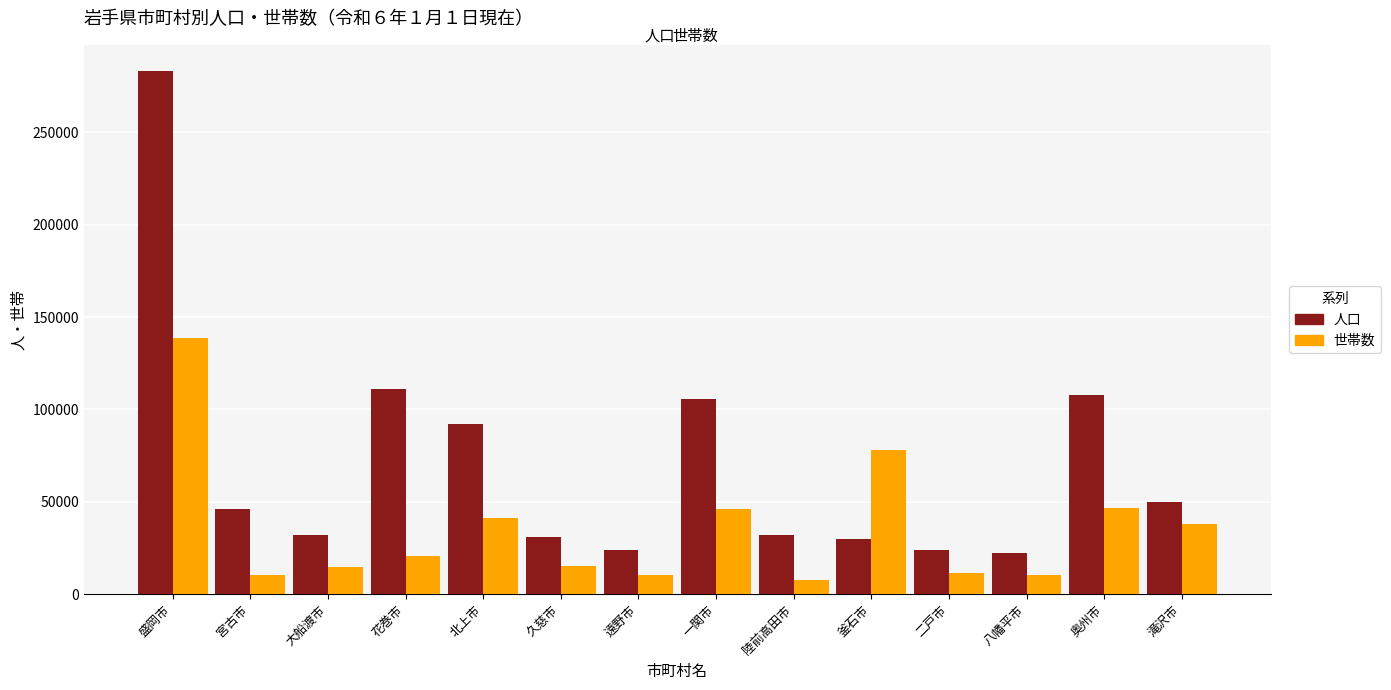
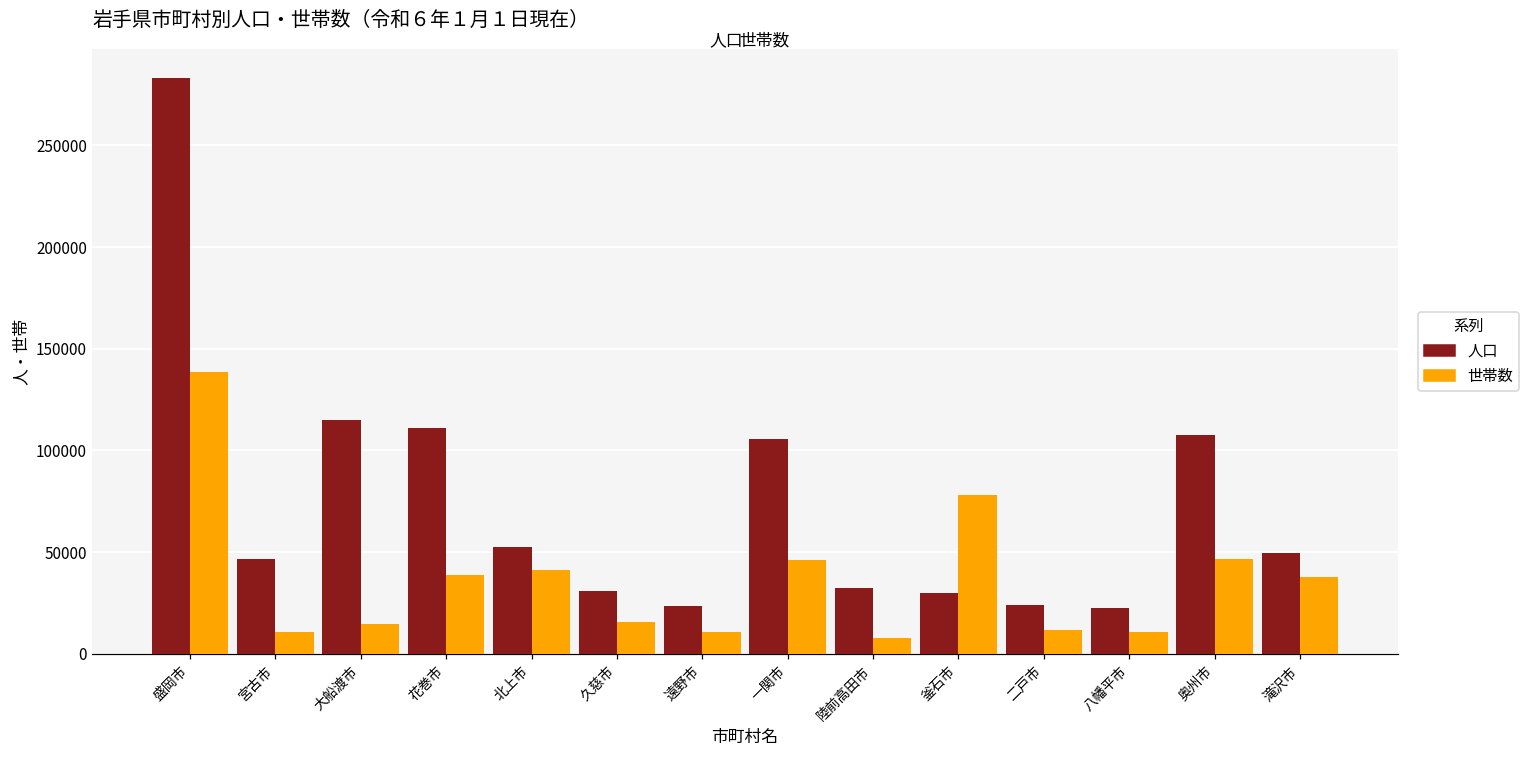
  {
    "人口": {
      "盛岡市": 283000,
      "宮古市": 46000,
-     "大船渡市": 32000,
+     "大船渡市": 115000,
      "花巻市": 111000,
-     "北上市": 92000,
+     "北上市": 52000,
      "久慈市": 31000,
      "遠野市": 24000,
      "一関市": 106000,
      "陸前高田市": 32000,
      "釜石市": 30000,
      "二戸市": 24000,
      "八幡平市": 23000,
      "奥州市": 108000,
      "滝沢市": 50000
    },
    "世帯数": {
      "盛岡市": 138000,
      "宮古市": 11000,
      "大船渡市": 15000,
-     "花巻市": 21000,
+     "花巻市": 39000,
      "北上市": 41000,
      "久慈市": 15000,
      "遠野市": 11000,
      "一関市": 46000,
      "陸前高田市": 8000,
      "釜石市": 78000,
      "二戸市": 12000,
      "八幡平市": 11000,
      "奥州市": 46000,
      "滝沢市": 38000
    }
  }
